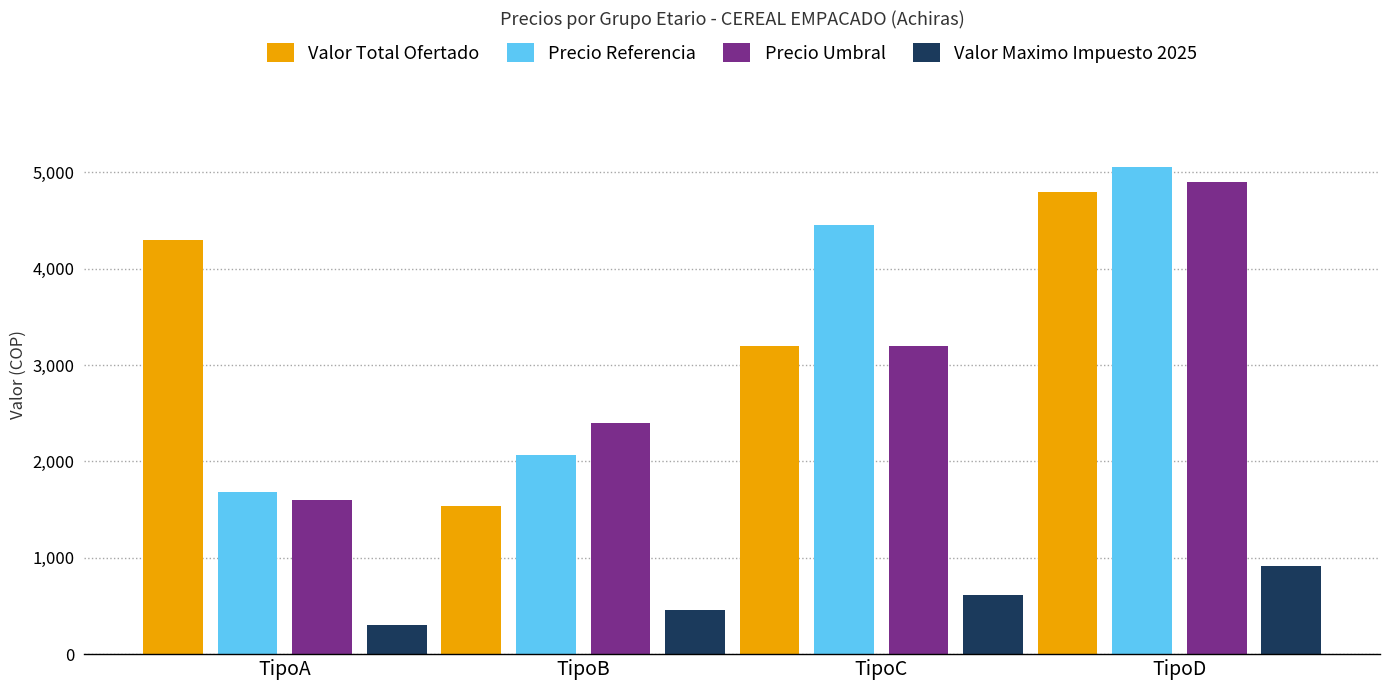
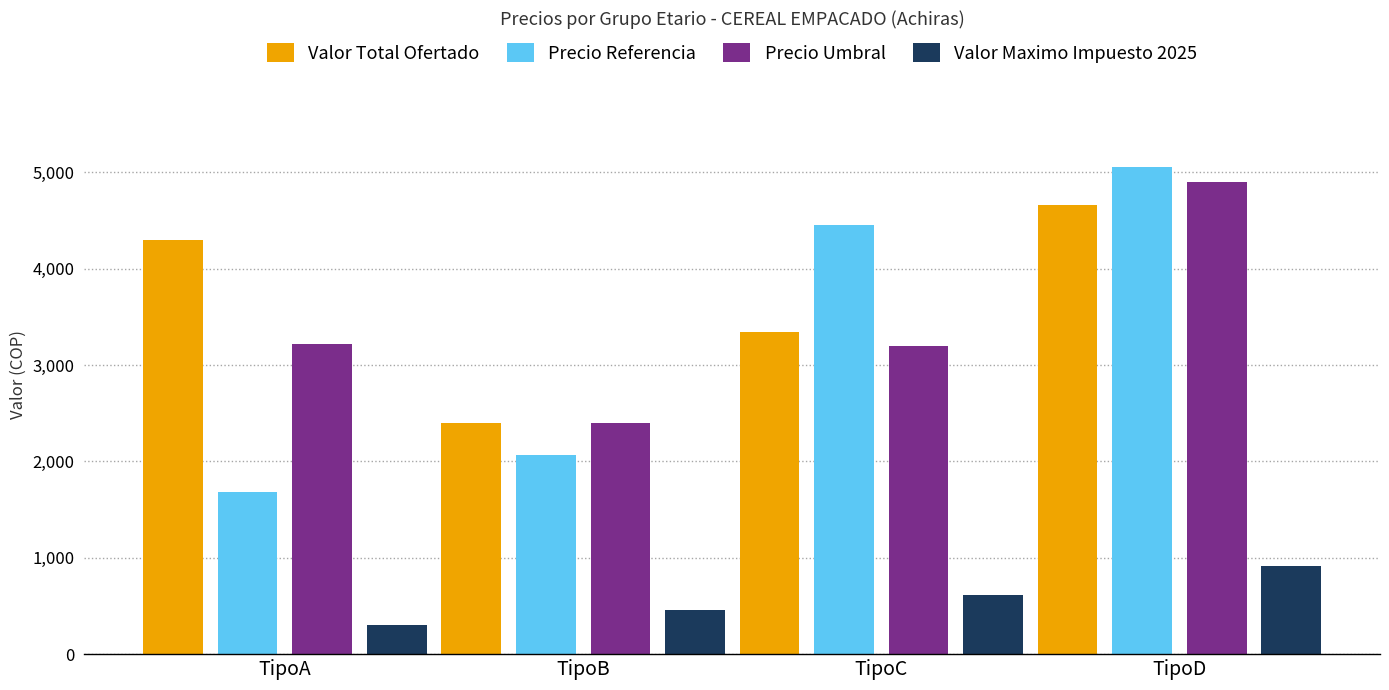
  {
    "Valor Total Ofertado": {
      "TipoA": "4,300",
-     "TipoB": "1,500",
-     "TipoC": "3,200",
-     "TipoD": "4,800"
+     "TipoB": "2,400",
+     "TipoC": "3,300",
+     "TipoD": "4,700"
    },
    "Precio Referencia": {
      "TipoA": "1,700",
      "TipoB": "2,100",
      "TipoC": "4,500",
      "TipoD": "5,100"
    },
    "Precio Umbral": {
-     "TipoA": "1,600",
+     "TipoA": "3,200",
      "TipoB": "2,400",
      "TipoC": "3,200",
      "TipoD": "4,900"
    },
    "Valor Maximo Impuesto 2025": {
      "TipoA": "300",
      "TipoB": "500",
      "TipoC": "600",
      "TipoD": "900"
    }
  }
